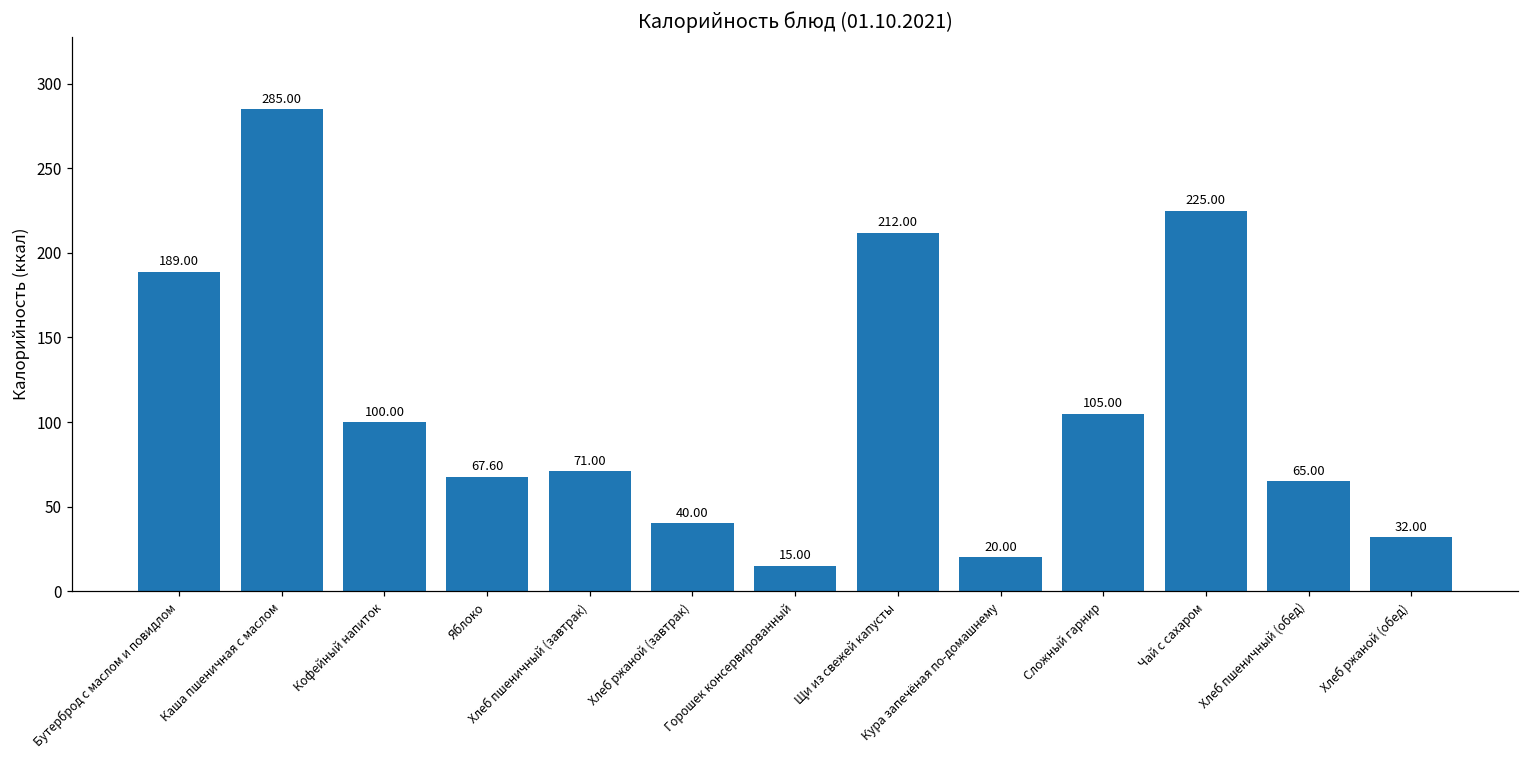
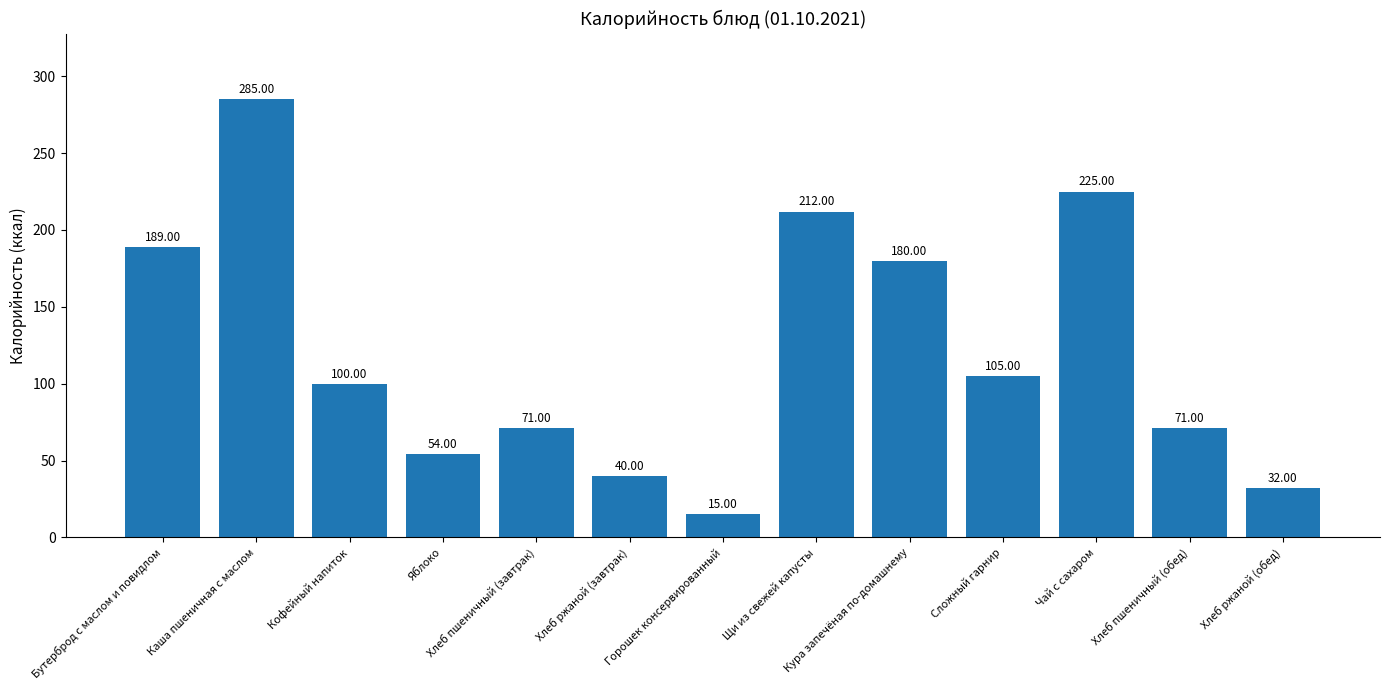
  {
    "Бутерброд с маслом и повидлом": 189.00,
    "Каша пшеничная с маслом": 285.00,
    "Кофейный напиток": 100.00,
-   "Яблоко": 67.60,
+   "Яблоко": 54.00,
    "Хлеб пшеничный (завтрак)": 71.00,
    "Хлеб ржаной (завтрак)": 40.00,
    "Горошек консервированный": 15.00,
    "Щи из свежей капусты": 212.00,
-   "Кура запечёная по-домашнему": 20.00,
+   "Кура запечёная по-домашнему": 180.00,
    "Сложный гарнир": 105.00,
    "Чай с сахаром": 225.00,
-   "Хлеб пшеничный (обед)": 65.00,
+   "Хлеб пшеничный (обед)": 71.00,
    "Хлеб ржаной (обед)": 32.00
  }
